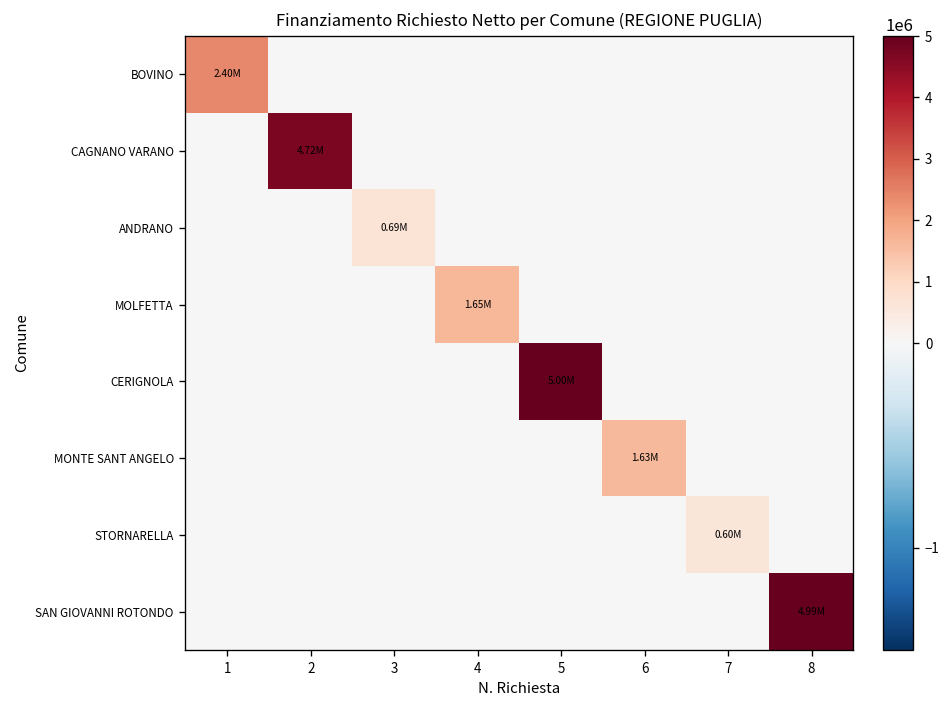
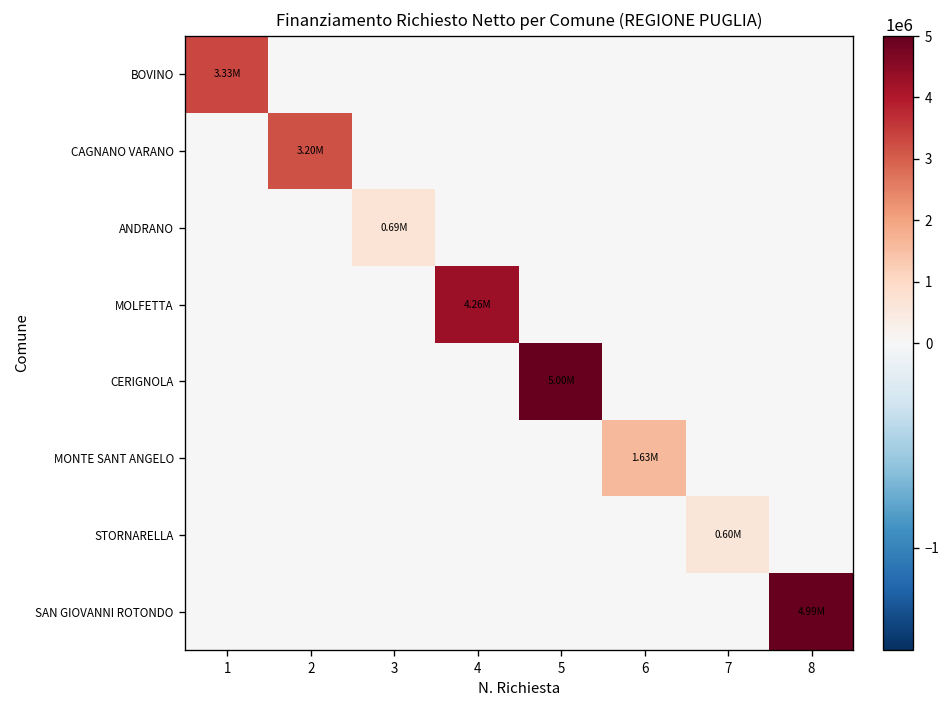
  {
    "BOVINO": {
-     "1": "2.40M"
+     "1": "3.33M"
    },
    "CAGNANO VARANO": {
-     "2": "4.72M"
+     "2": "3.20M"
    },
    "ANDRANO": {
      "3": "0.69M"
    },
    "MOLFETTA": {
-     "4": "1.65M"
+     "4": "4.26M"
    },
    "CERIGNOLA": {
      "5": "5.00M"
    },
    "MONTE SANT ANGELO": {
      "6": "1.63M"
    },
    "STORNARELLA": {
      "7": "0.60M"
    },
    "SAN GIOVANNI ROTONDO": {
      "8": "4.99M"
    }
  }
